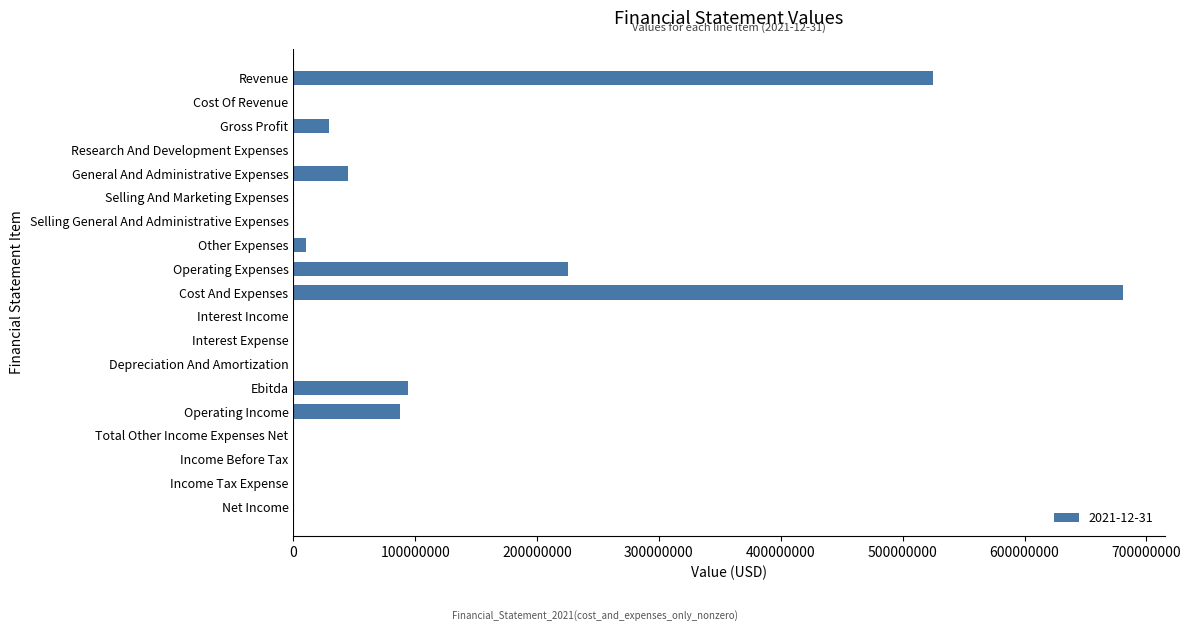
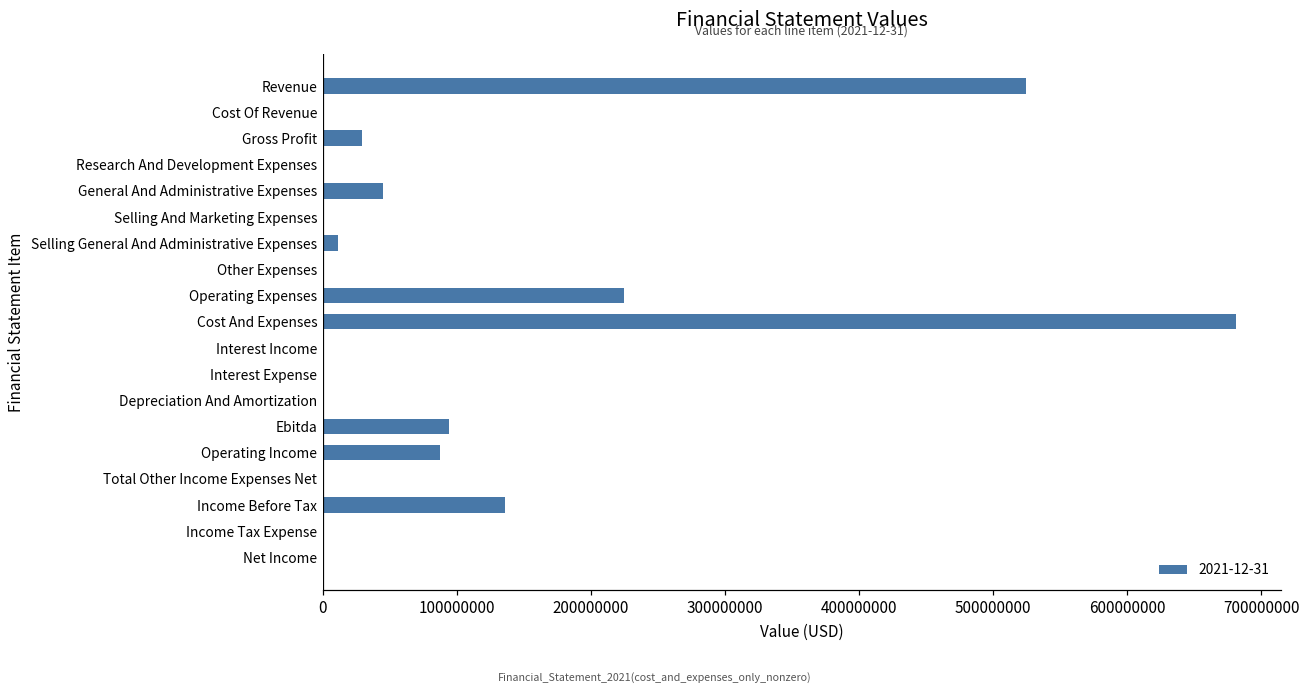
  {
    "Revenue": 524000000,
    "Cost Of Revenue": 0,
    "Gross Profit": 29000000,
    "Research And Development Expenses": 0,
    "General And Administrative Expenses": 45000000,
    "Selling And Marketing Expenses": 0,
-   "Selling General And Administrative Expenses": 0,
-   "Other Expenses": 11000000,
+   "Selling General And Administrative Expenses": 11000000,
+   "Other Expenses": 0,
    "Operating Expenses": 225000000,
    "Cost And Expenses": 681000000,
    "Interest Income": 0,
    "Interest Expense": 0,
    "Depreciation And Amortization": 0,
    "Ebitda": 94000000,
    "Operating Income": 87000000,
    "Total Other Income Expenses Net": 0,
-   "Income Before Tax": 0,
+   "Income Before Tax": 136000000,
    "Income Tax Expense": 0,
    "Net Income": 0
  }
